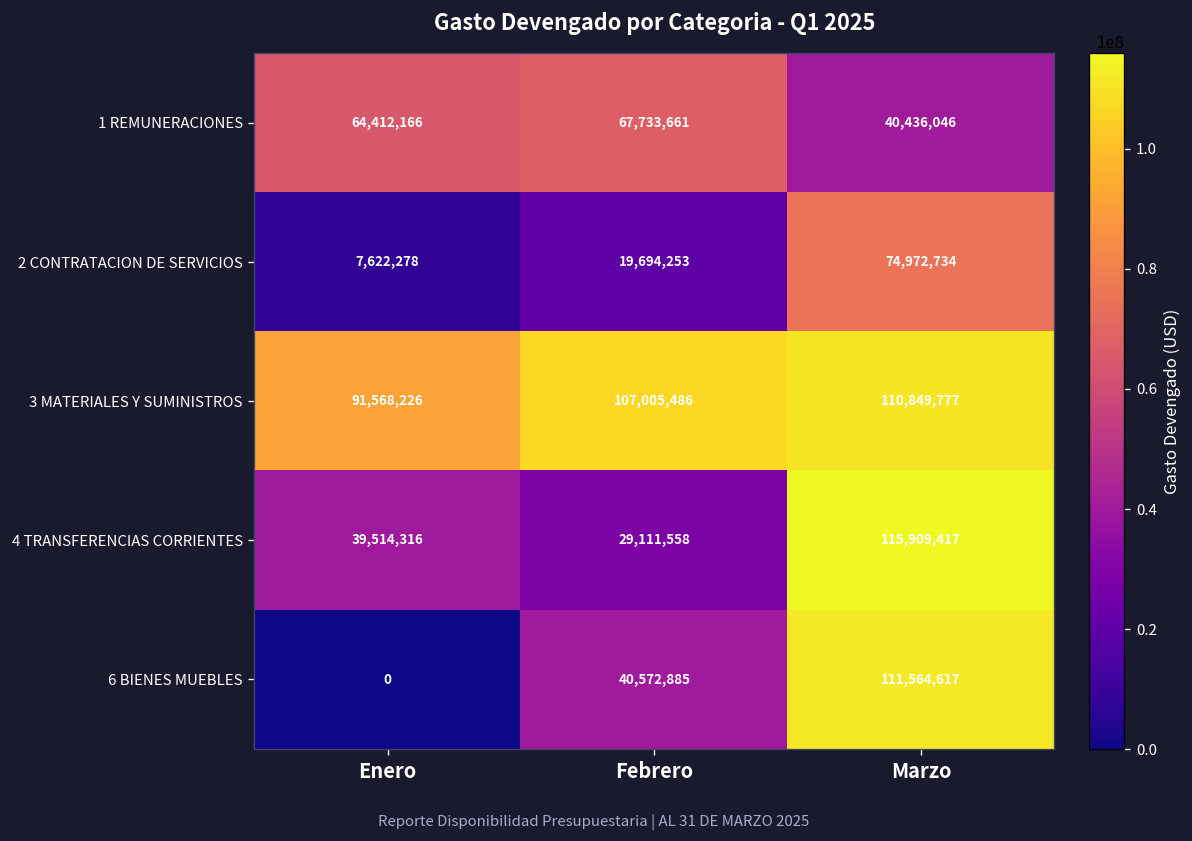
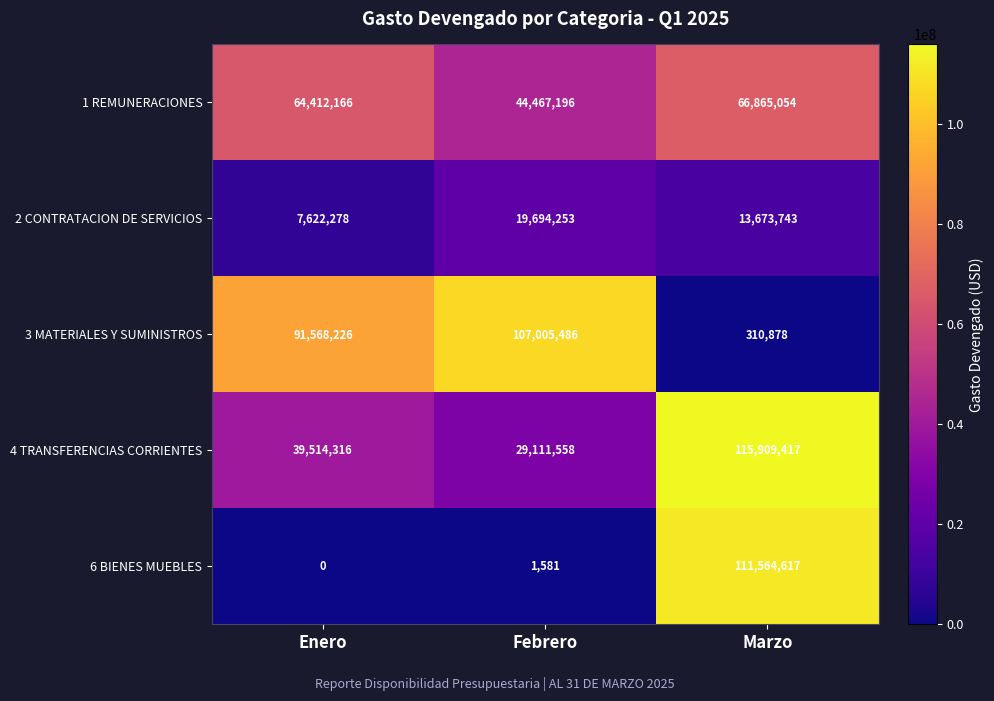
  {
    "1 REMUNERACIONES": {
      "Enero": "64,412,166",
-     "Febrero": "67,733,661",
-     "Marzo": "40,436,046"
+     "Febrero": "44,467,196",
+     "Marzo": "66,865,054"
    },
    "2 CONTRATACION DE SERVICIOS": {
      "Enero": "7,622,278",
      "Febrero": "19,694,253",
-     "Marzo": "74,972,734"
+     "Marzo": "13,673,743"
    },
    "3 MATERIALES Y SUMINISTROS": {
      "Enero": "91,568,226",
      "Febrero": "107,005,486",
-     "Marzo": "110,849,777"
+     "Marzo": "310,878"
    },
    "4 TRANSFERENCIAS CORRIENTES": {
      "Enero": "39,514,316",
      "Febrero": "29,111,558",
      "Marzo": "115,909,417"
    },
    "6 BIENES MUEBLES": {
      "Enero": "0",
-     "Febrero": "40,572,885",
+     "Febrero": "1,581",
      "Marzo": "111,564,617"
    }
  }
